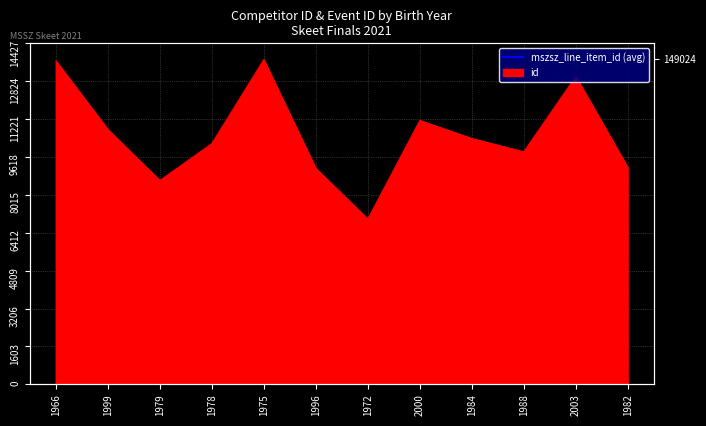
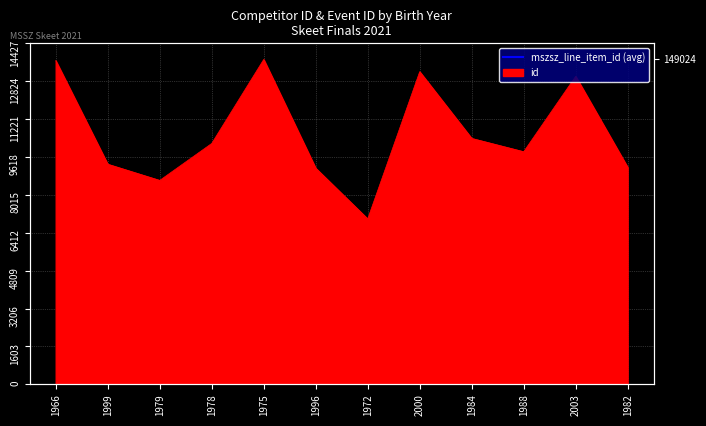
  {
    "1966": 13700,
-   "1999": 10800,
+   "1999": 9300,
    "1979": 8600,
    "1978": 10200,
    "1975": 13700,
    "1996": 9100,
    "1972": 7000,
-   "2000": 11200,
+   "2000": 13200,
    "1984": 10400,
    "1988": 9800,
    "1982": 9200
  }
